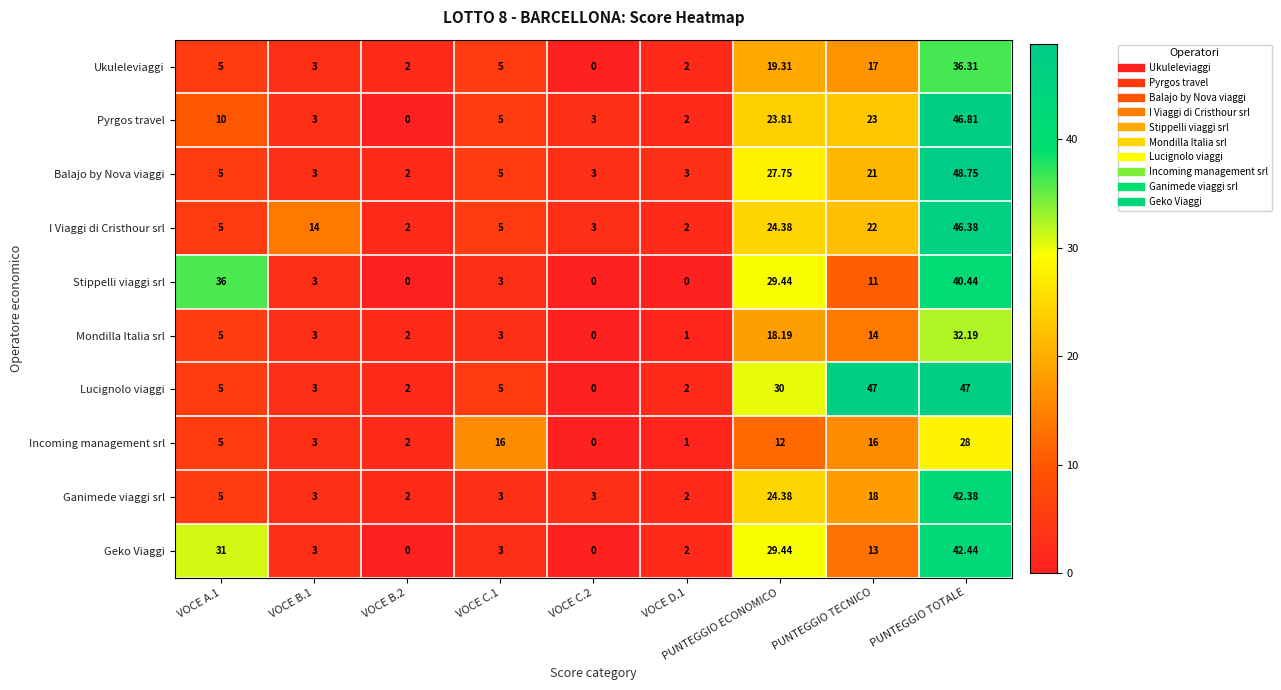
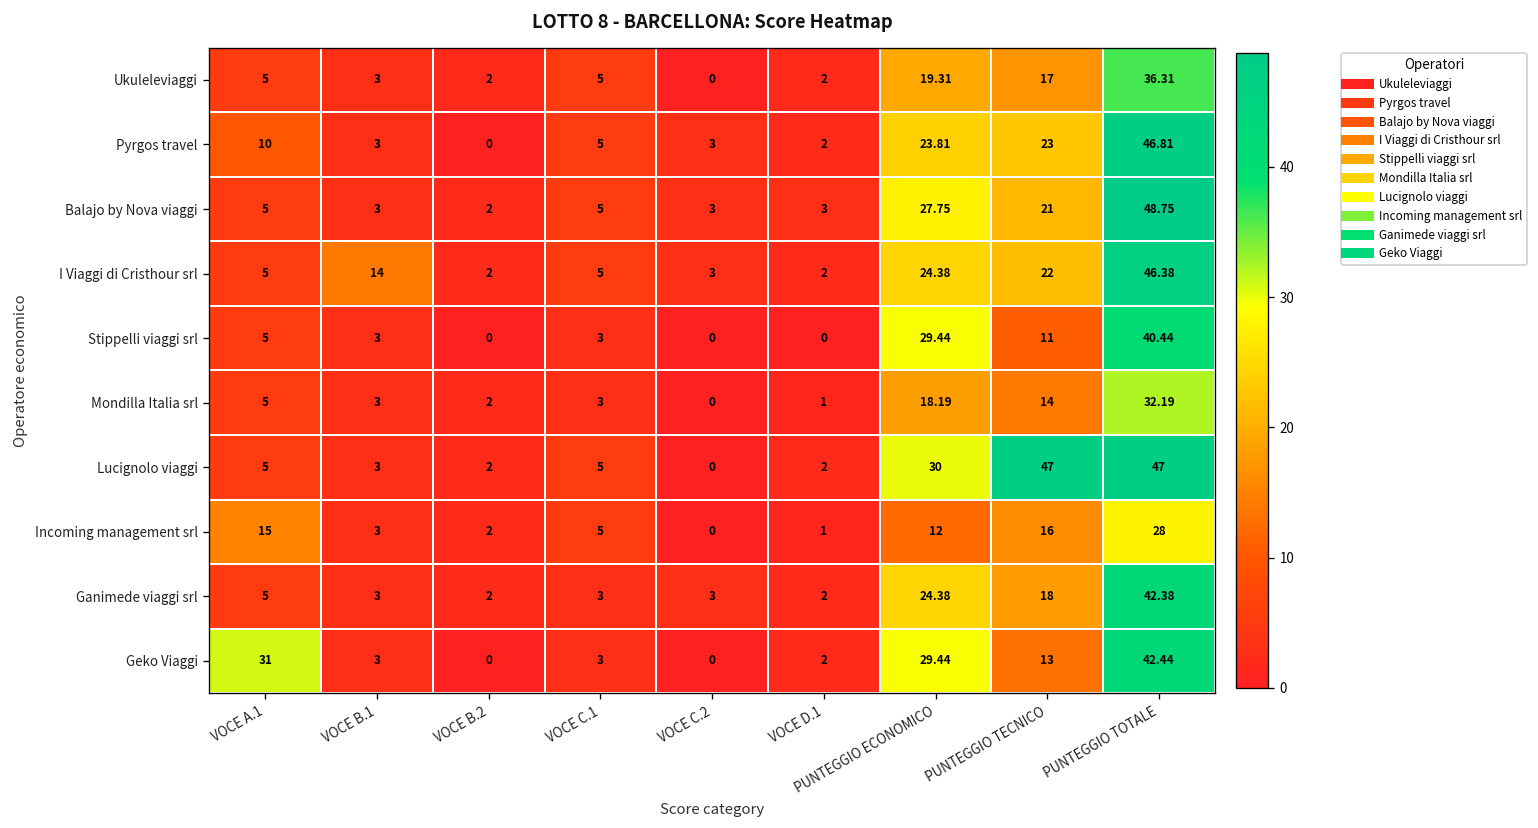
  {
    "Ukuleleviaggi": {
      "VOCE A.1": 5,
      "VOCE B.1": 3,
      "VOCE B.2": 2,
      "VOCE C.1": 5,
      "VOCE C.2": 0,
      "VOCE D.1": 2,
      "PUNTEGGIO ECONOMICO": 19.31,
      "PUNTEGGIO TECNICO": 17,
      "PUNTEGGIO TOTALE": 36.31
    },
    "Pyrgos travel": {
      "VOCE A.1": 10,
      "VOCE B.1": 3,
      "VOCE B.2": 0,
      "VOCE C.1": 5,
      "VOCE C.2": 3,
      "VOCE D.1": 2,
      "PUNTEGGIO ECONOMICO": 23.81,
      "PUNTEGGIO TECNICO": 23,
      "PUNTEGGIO TOTALE": 46.81
    },
    "Balajo by Nova viaggi": {
      "VOCE A.1": 5,
      "VOCE B.1": 3,
      "VOCE B.2": 2,
      "VOCE C.1": 5,
      "VOCE C.2": 3,
      "VOCE D.1": 3,
      "PUNTEGGIO ECONOMICO": 27.75,
      "PUNTEGGIO TECNICO": 21,
      "PUNTEGGIO TOTALE": 48.75
    },
    "I Viaggi di Cristhour srl": {
      "VOCE A.1": 5,
      "VOCE B.1": 14,
      "VOCE B.2": 2,
      "VOCE C.1": 5,
      "VOCE C.2": 3,
      "VOCE D.1": 2,
      "PUNTEGGIO ECONOMICO": 24.38,
      "PUNTEGGIO TECNICO": 22,
      "PUNTEGGIO TOTALE": 46.38
    },
    "Stippelli viaggi srl": {
-     "VOCE A.1": 36,
+     "VOCE A.1": 5,
      "VOCE B.1": 3,
      "VOCE B.2": 0,
      "VOCE C.1": 3,
      "VOCE C.2": 0,
      "VOCE D.1": 0,
      "PUNTEGGIO ECONOMICO": 29.44,
      "PUNTEGGIO TECNICO": 11,
      "PUNTEGGIO TOTALE": 40.44
    },
    "Mondilla Italia srl": {
      "VOCE A.1": 5,
      "VOCE B.1": 3,
      "VOCE B.2": 2,
      "VOCE C.1": 3,
      "VOCE C.2": 0,
      "VOCE D.1": 1,
      "PUNTEGGIO ECONOMICO": 18.19,
      "PUNTEGGIO TECNICO": 14,
      "PUNTEGGIO TOTALE": 32.19
    },
    "Lucignolo viaggi": {
      "VOCE A.1": 5,
      "VOCE B.1": 3,
      "VOCE B.2": 2,
      "VOCE C.1": 5,
      "VOCE C.2": 0,
      "VOCE D.1": 2,
      "PUNTEGGIO ECONOMICO": 30,
      "PUNTEGGIO TECNICO": 47,
      "PUNTEGGIO TOTALE": 47
    },
    "Incoming management srl": {
-     "VOCE A.1": 5,
+     "VOCE A.1": 15,
      "VOCE B.1": 3,
      "VOCE B.2": 2,
-     "VOCE C.1": 16,
+     "VOCE C.1": 5,
      "VOCE C.2": 0,
      "VOCE D.1": 1,
      "PUNTEGGIO ECONOMICO": 12,
      "PUNTEGGIO TECNICO": 16,
      "PUNTEGGIO TOTALE": 28
    },
    "Ganimede viaggi srl": {
      "VOCE A.1": 5,
      "VOCE B.1": 3,
      "VOCE B.2": 2,
      "VOCE C.1": 3,
      "VOCE C.2": 3,
      "VOCE D.1": 2,
      "PUNTEGGIO ECONOMICO": 24.38,
      "PUNTEGGIO TECNICO": 18,
      "PUNTEGGIO TOTALE": 42.38
    },
    "Geko Viaggi": {
      "VOCE A.1": 31,
      "VOCE B.1": 3,
      "VOCE B.2": 0,
      "VOCE C.1": 3,
      "VOCE C.2": 0,
      "VOCE D.1": 2,
      "PUNTEGGIO ECONOMICO": 29.44,
      "PUNTEGGIO TECNICO": 13,
      "PUNTEGGIO TOTALE": 42.44
    }
  }
